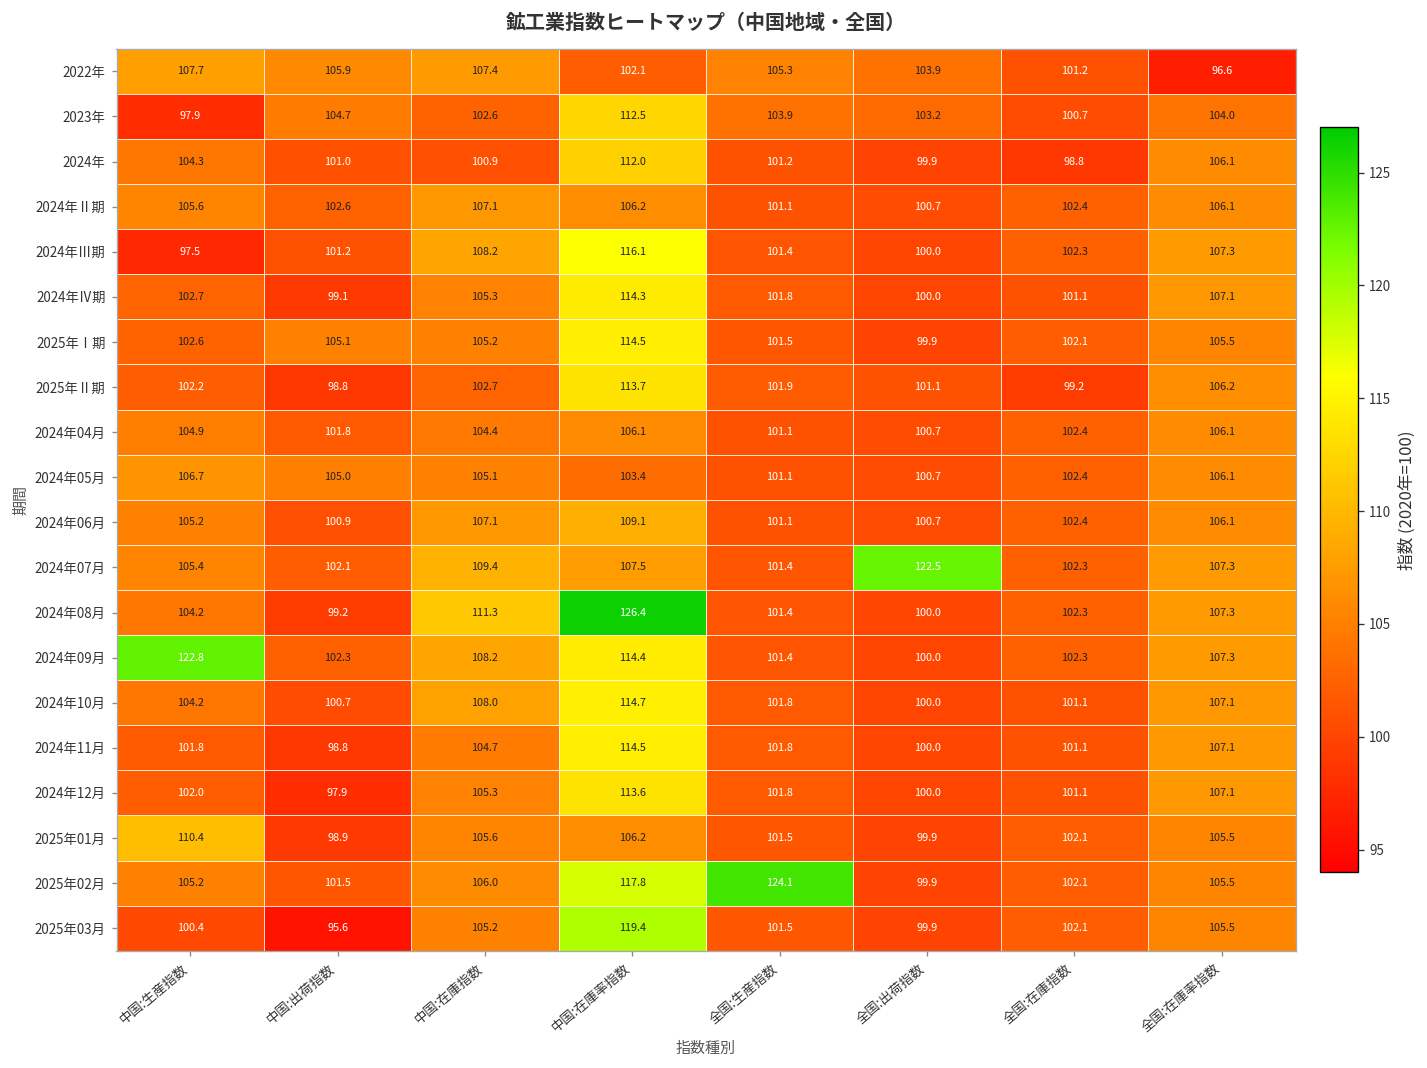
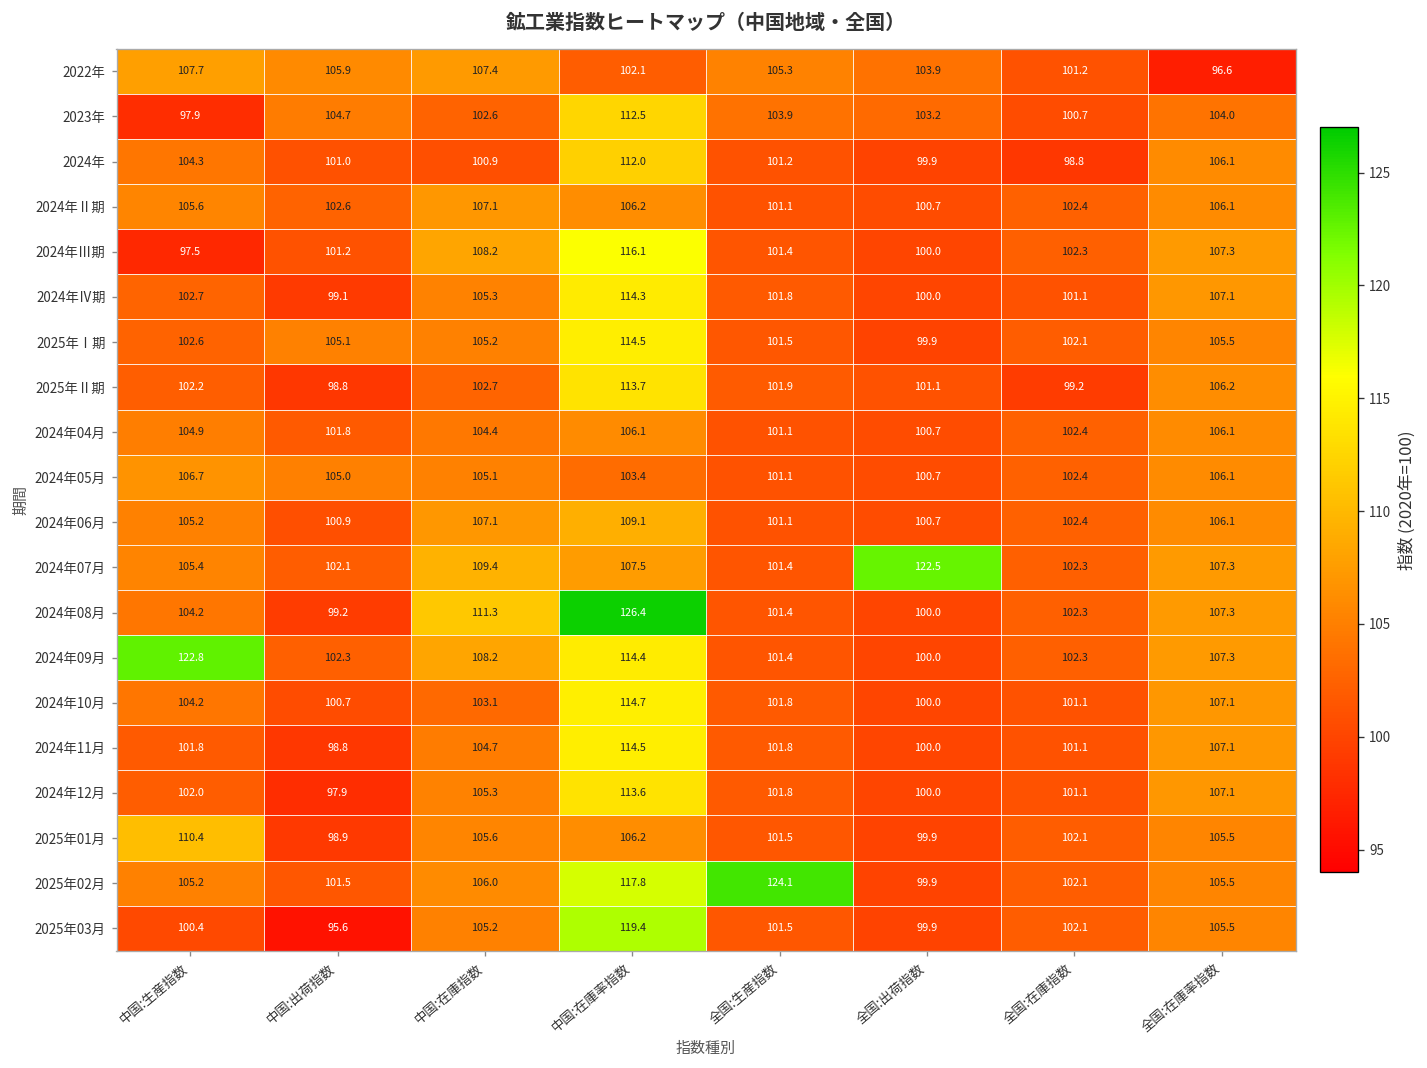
  {
    "2022年": {
      "中国:生産指数": 107.7,
      "中国:出荷指数": 105.9,
      "中国:在庫指数": 107.4,
      "中国:在庫率指数": 102.1,
      "全国:生産指数": 105.3,
      "全国:出荷指数": 103.9,
      "全国:在庫指数": 101.2,
      "全国:在庫率指数": 96.6
    },
    "2023年": {
      "中国:生産指数": 97.9,
      "中国:出荷指数": 104.7,
      "中国:在庫指数": 102.6,
      "中国:在庫率指数": 112.5,
      "全国:生産指数": 103.9,
      "全国:出荷指数": 103.2,
      "全国:在庫指数": 100.7,
      "全国:在庫率指数": 104.0
    },
    "2024年": {
      "中国:生産指数": 104.3,
      "中国:出荷指数": 101.0,
      "中国:在庫指数": 100.9,
      "中国:在庫率指数": 112.0,
      "全国:生産指数": 101.2,
      "全国:出荷指数": 99.9,
      "全国:在庫指数": 98.8,
      "全国:在庫率指数": 106.1
    },
    "2024年Ⅱ期": {
      "中国:生産指数": 105.6,
      "中国:出荷指数": 102.6,
      "中国:在庫指数": 107.1,
      "中国:在庫率指数": 106.2,
      "全国:生産指数": 101.1,
      "全国:出荷指数": 100.7,
      "全国:在庫指数": 102.4,
      "全国:在庫率指数": 106.1
    },
    "2024年Ⅲ期": {
      "中国:生産指数": 97.5,
      "中国:出荷指数": 101.2,
      "中国:在庫指数": 108.2,
      "中国:在庫率指数": 116.1,
      "全国:生産指数": 101.4,
      "全国:出荷指数": 100.0,
      "全国:在庫指数": 102.3,
      "全国:在庫率指数": 107.3
    },
    "2024年Ⅳ期": {
      "中国:生産指数": 102.7,
      "中国:出荷指数": 99.1,
      "中国:在庫指数": 105.3,
      "中国:在庫率指数": 114.3,
      "全国:生産指数": 101.8,
      "全国:出荷指数": 100.0,
      "全国:在庫指数": 101.1,
      "全国:在庫率指数": 107.1
    },
    "2025年Ⅰ期": {
      "中国:生産指数": 102.6,
      "中国:出荷指数": 105.1,
      "中国:在庫指数": 105.2,
      "中国:在庫率指数": 114.5,
      "全国:生産指数": 101.5,
      "全国:出荷指数": 99.9,
      "全国:在庫指数": 102.1,
      "全国:在庫率指数": 105.5
    },
    "2025年Ⅱ期": {
      "中国:生産指数": 102.2,
      "中国:出荷指数": 98.8,
      "中国:在庫指数": 102.7,
      "中国:在庫率指数": 113.7,
      "全国:生産指数": 101.9,
      "全国:出荷指数": 101.1,
      "全国:在庫指数": 99.2,
      "全国:在庫率指数": 106.2
    },
    "2024年04月": {
      "中国:生産指数": 104.9,
      "中国:出荷指数": 101.8,
      "中国:在庫指数": 104.4,
      "中国:在庫率指数": 106.1,
      "全国:生産指数": 101.1,
      "全国:出荷指数": 100.7,
      "全国:在庫指数": 102.4,
      "全国:在庫率指数": 106.1
    },
    "2024年05月": {
      "中国:生産指数": 106.7,
      "中国:出荷指数": 105.0,
      "中国:在庫指数": 105.1,
      "中国:在庫率指数": 103.4,
      "全国:生産指数": 101.1,
      "全国:出荷指数": 100.7,
      "全国:在庫指数": 102.4,
      "全国:在庫率指数": 106.1
    },
    "2024年06月": {
      "中国:生産指数": 105.2,
      "中国:出荷指数": 100.9,
      "中国:在庫指数": 107.1,
      "中国:在庫率指数": 109.1,
      "全国:生産指数": 101.1,
      "全国:出荷指数": 100.7,
      "全国:在庫指数": 102.4,
      "全国:在庫率指数": 106.1
    },
    "2024年07月": {
      "中国:生産指数": 105.4,
      "中国:出荷指数": 102.1,
      "中国:在庫指数": 109.4,
      "中国:在庫率指数": 107.5,
      "全国:生産指数": 101.4,
      "全国:出荷指数": 122.5,
      "全国:在庫指数": 102.3,
      "全国:在庫率指数": 107.3
    },
    "2024年08月": {
      "中国:生産指数": 104.2,
      "中国:出荷指数": 99.2,
      "中国:在庫指数": 111.3,
      "中国:在庫率指数": 126.4,
      "全国:生産指数": 101.4,
      "全国:出荷指数": 100.0,
      "全国:在庫指数": 102.3,
      "全国:在庫率指数": 107.3
    },
    "2024年09月": {
      "中国:生産指数": 122.8,
      "中国:出荷指数": 102.3,
      "中国:在庫指数": 108.2,
      "中国:在庫率指数": 114.4,
      "全国:生産指数": 101.4,
      "全国:出荷指数": 100.0,
      "全国:在庫指数": 102.3,
      "全国:在庫率指数": 107.3
    },
    "2024年10月": {
      "中国:生産指数": 104.2,
      "中国:出荷指数": 100.7,
-     "中国:在庫指数": 108.0,
+     "中国:在庫指数": 103.1,
      "中国:在庫率指数": 114.7,
      "全国:生産指数": 101.8,
      "全国:出荷指数": 100.0,
      "全国:在庫指数": 101.1,
      "全国:在庫率指数": 107.1
    },
    "2024年11月": {
      "中国:生産指数": 101.8,
      "中国:出荷指数": 98.8,
      "中国:在庫指数": 104.7,
      "中国:在庫率指数": 114.5,
      "全国:生産指数": 101.8,
      "全国:出荷指数": 100.0,
      "全国:在庫指数": 101.1,
      "全国:在庫率指数": 107.1
    },
    "2024年12月": {
      "中国:生産指数": 102.0,
      "中国:出荷指数": 97.9,
      "中国:在庫指数": 105.3,
      "中国:在庫率指数": 113.6,
      "全国:生産指数": 101.8,
      "全国:出荷指数": 100.0,
      "全国:在庫指数": 101.1,
      "全国:在庫率指数": 107.1
    },
    "2025年01月": {
      "中国:生産指数": 110.4,
      "中国:出荷指数": 98.9,
      "中国:在庫指数": 105.6,
      "中国:在庫率指数": 106.2,
      "全国:生産指数": 101.5,
      "全国:出荷指数": 99.9,
      "全国:在庫指数": 102.1,
      "全国:在庫率指数": 105.5
    },
    "2025年02月": {
      "中国:生産指数": 105.2,
      "中国:出荷指数": 101.5,
      "中国:在庫指数": 106.0,
      "中国:在庫率指数": 117.8,
      "全国:生産指数": 124.1,
      "全国:出荷指数": 99.9,
      "全国:在庫指数": 102.1,
      "全国:在庫率指数": 105.5
    },
    "2025年03月": {
      "中国:生産指数": 100.4,
      "中国:出荷指数": 95.6,
      "中国:在庫指数": 105.2,
      "中国:在庫率指数": 119.4,
      "全国:生産指数": 101.5,
      "全国:出荷指数": 99.9,
      "全国:在庫指数": 102.1,
      "全国:在庫率指数": 105.5
    }
  }
